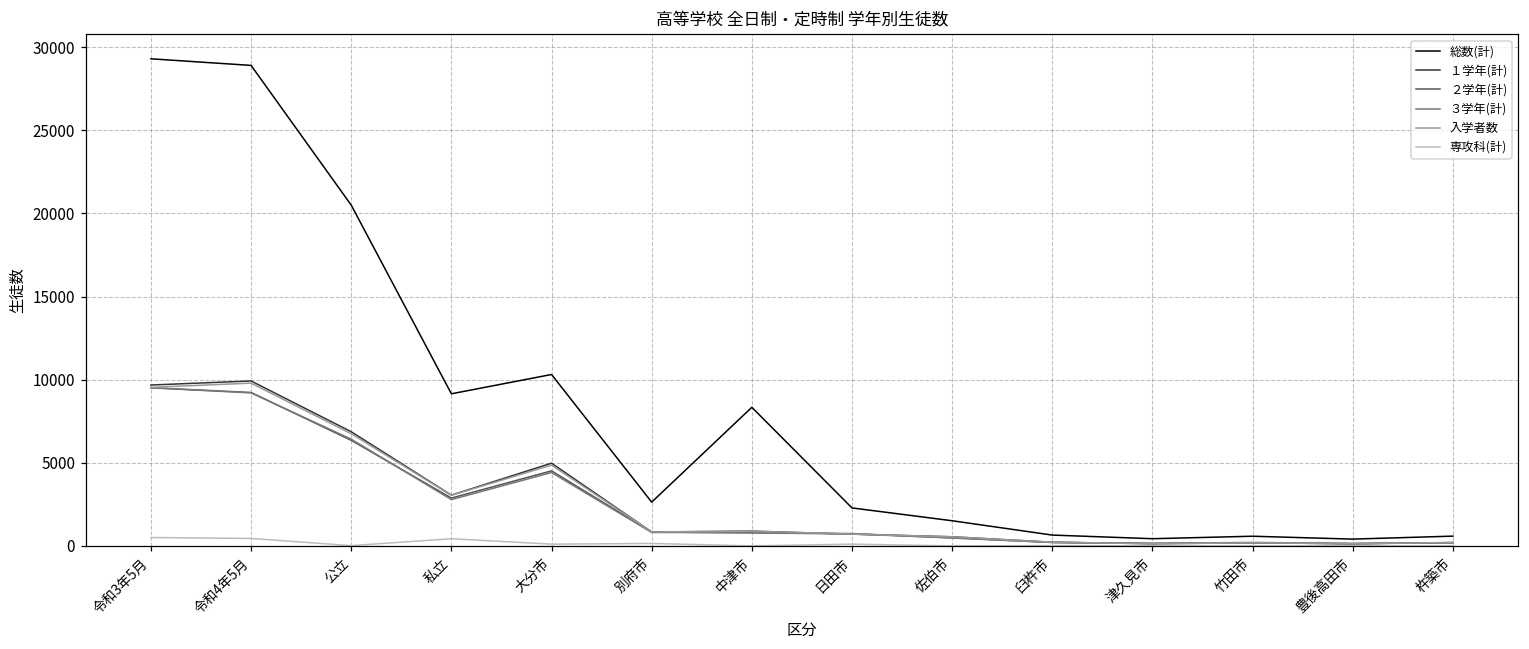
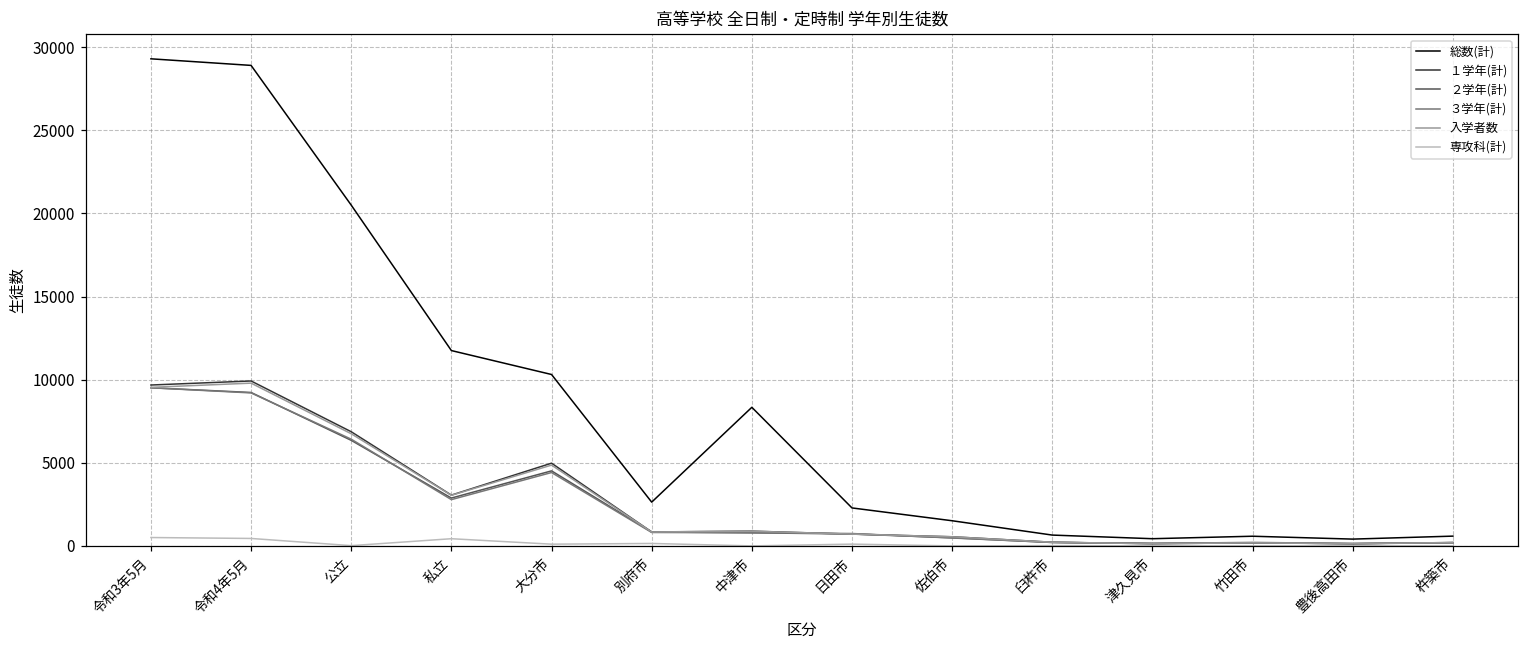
  {
    "総数(計)": {
      "令和3年5月": 29300,
      "令和4年5月": 28900,
      "公立": 20500,
-     "私立": 9100,
+     "私立": 11800,
      "大分市": 10300,
      "別府市": 2600,
      "中津市": 8300,
      "日田市": 2300,
      "佐伯市": 1500,
      "臼杵市": 700,
      "津久見市": 400,
      "竹田市": 600,
      "豊後高田市": 400,
      "杵築市": 600
    }
  }
